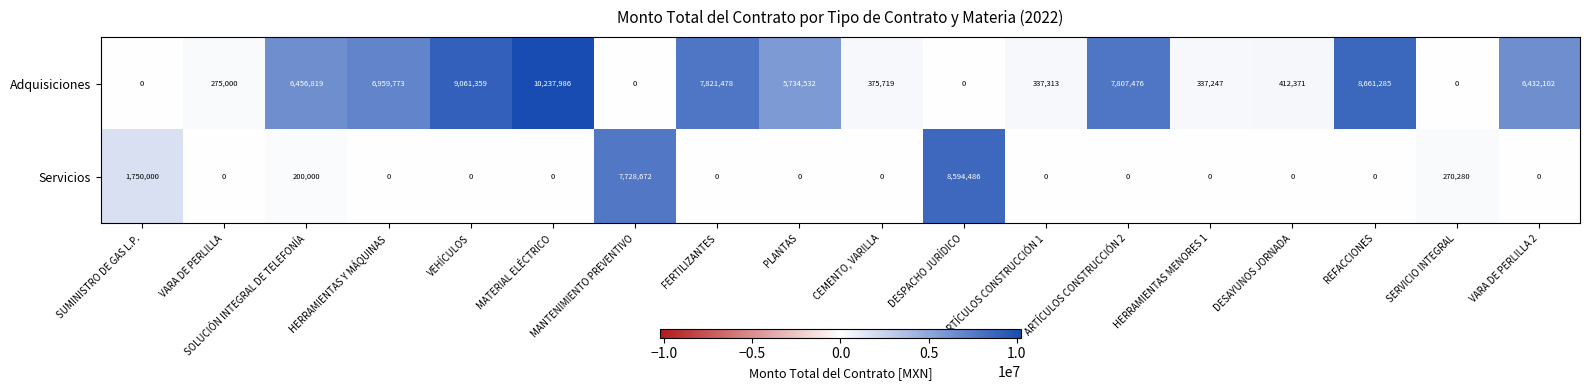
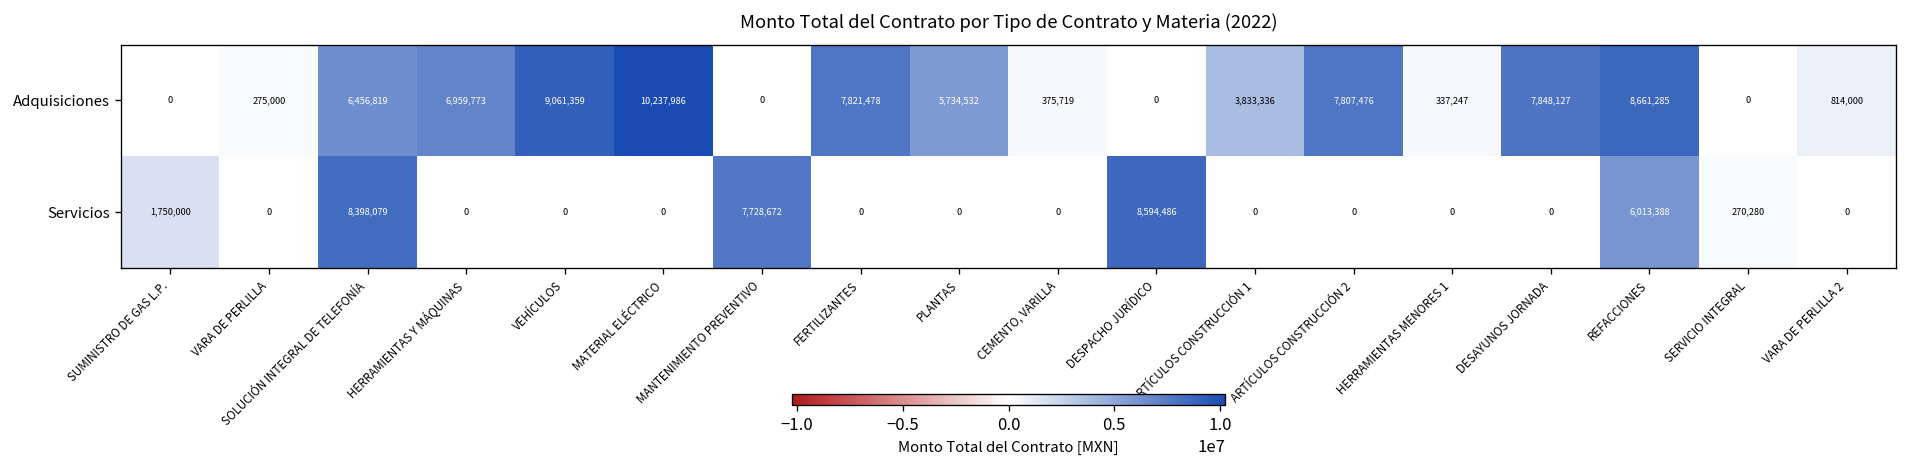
  {
    "Adquisiciones": {
      "SUMINISTRO DE GAS L.P.": "0",
      "VARA DE PERLILLA": "275,000",
      "SOLUCIÓN INTEGRAL DE TELEFONÍA": "6,456,819",
      "HERRAMIENTAS Y MÁQUINAS": "6,959,773",
      "VEHÍCULOS": "9,061,359",
      "MATERIAL ELÉCTRICO": "10,237,986",
      "MANTENIMIENTO PREVENTIVO": "0",
      "FERTILIZANTES": "7,821,478",
      "PLANTAS": "5,734,532",
      "CEMENTO, VARILLA": "375,719",
      "DESPACHO JURÍDICO": "0",
-     "ARTÍCULOS CONSTRUCCIÓN 1": "337,313",
+     "ARTÍCULOS CONSTRUCCIÓN 1": "3,833,336",
      "ARTÍCULOS CONSTRUCCIÓN 2": "7,807,476",
      "HERRAMIENTAS MENORES 1": "337,247",
-     "DESAYUNOS JORNADA": "412,371",
+     "DESAYUNOS JORNADA": "7,848,127",
      "REFACCIONES": "8,661,285",
      "SERVICIO INTEGRAL": "0",
-     "VARA DE PERLILLA 2": "6,432,102"
+     "VARA DE PERLILLA 2": "814,000"
    },
    "Servicios": {
      "SUMINISTRO DE GAS L.P.": "1,750,000",
      "VARA DE PERLILLA": "0",
-     "SOLUCIÓN INTEGRAL DE TELEFONÍA": "200,000",
+     "SOLUCIÓN INTEGRAL DE TELEFONÍA": "8,398,079",
      "HERRAMIENTAS Y MÁQUINAS": "0",
      "VEHÍCULOS": "0",
      "MATERIAL ELÉCTRICO": "0",
      "MANTENIMIENTO PREVENTIVO": "7,728,672",
      "FERTILIZANTES": "0",
      "PLANTAS": "0",
      "CEMENTO, VARILLA": "0",
      "DESPACHO JURÍDICO": "8,594,486",
      "ARTÍCULOS CONSTRUCCIÓN 1": "0",
      "ARTÍCULOS CONSTRUCCIÓN 2": "0",
      "HERRAMIENTAS MENORES 1": "0",
      "DESAYUNOS JORNADA": "0",
-     "REFACCIONES": "0",
+     "REFACCIONES": "6,013,388",
      "SERVICIO INTEGRAL": "270,280",
      "VARA DE PERLILLA 2": "0"
    }
  }
